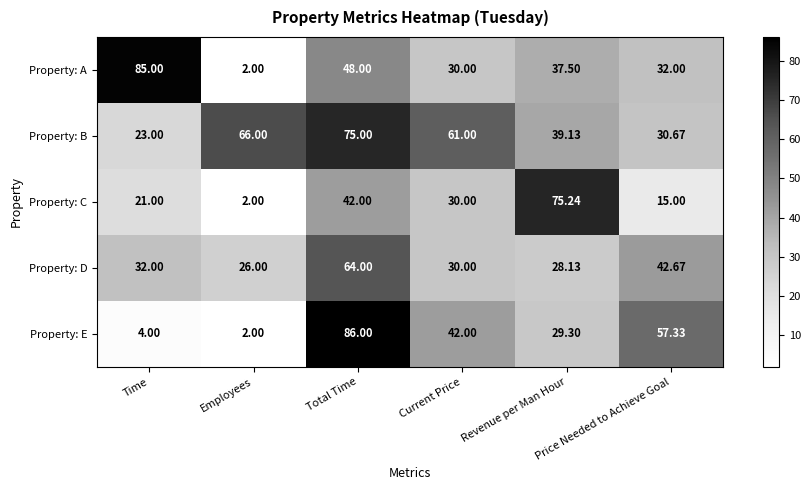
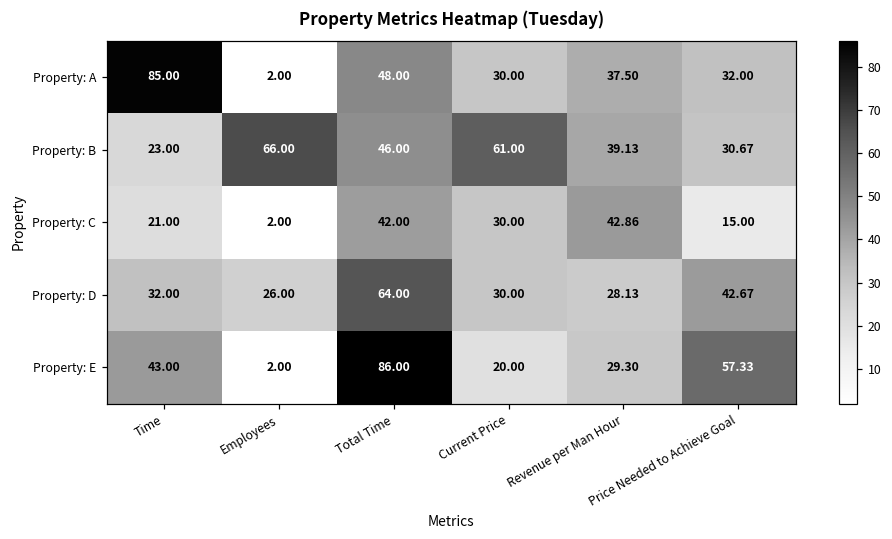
  {
    "Property: A": {
      "Time": 85.00,
      "Employees": 2.00,
      "Total Time": 48.00,
      "Current Price": 30.00,
      "Revenue per Man Hour": 37.50,
      "Price Needed to Achieve Goal": 32.00
    },
    "Property: B": {
      "Time": 23.00,
      "Employees": 66.00,
-     "Total Time": 75.00,
+     "Total Time": 46.00,
      "Current Price": 61.00,
      "Revenue per Man Hour": 39.13,
      "Price Needed to Achieve Goal": 30.67
    },
    "Property: C": {
      "Time": 21.00,
      "Employees": 2.00,
      "Total Time": 42.00,
      "Current Price": 30.00,
-     "Revenue per Man Hour": 75.24,
+     "Revenue per Man Hour": 42.86,
      "Price Needed to Achieve Goal": 15.00
    },
    "Property: D": {
      "Time": 32.00,
      "Employees": 26.00,
      "Total Time": 64.00,
      "Current Price": 30.00,
      "Revenue per Man Hour": 28.13,
      "Price Needed to Achieve Goal": 42.67
    },
    "Property: E": {
-     "Time": 4.00,
+     "Time": 43.00,
      "Employees": 2.00,
      "Total Time": 86.00,
-     "Current Price": 42.00,
+     "Current Price": 20.00,
      "Revenue per Man Hour": 29.30,
      "Price Needed to Achieve Goal": 57.33
    }
  }
